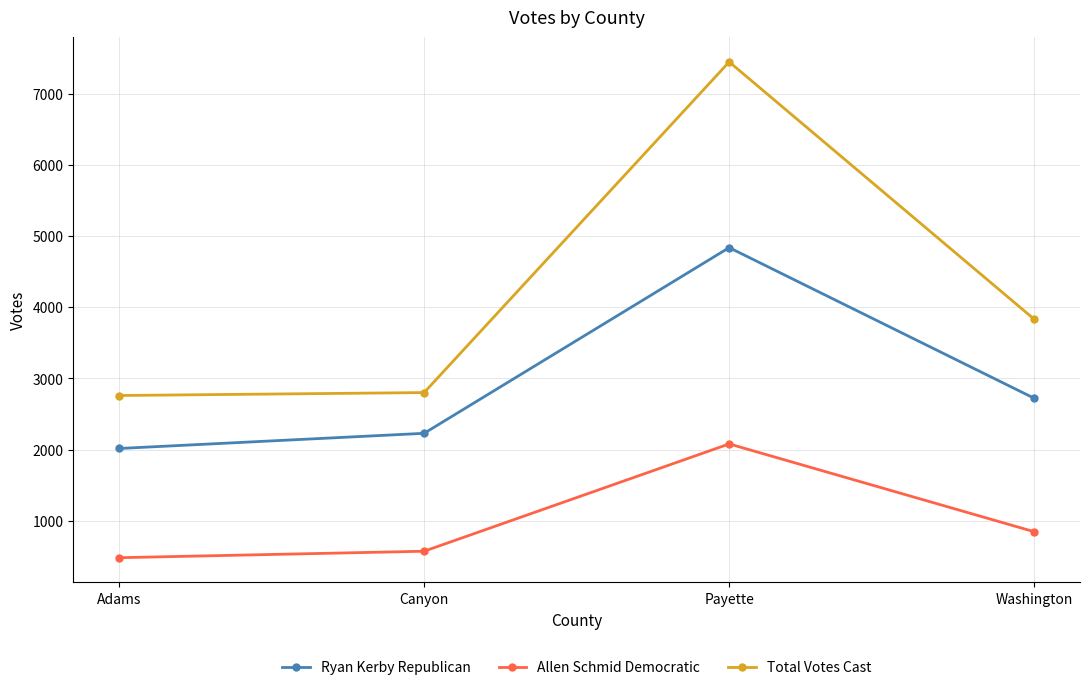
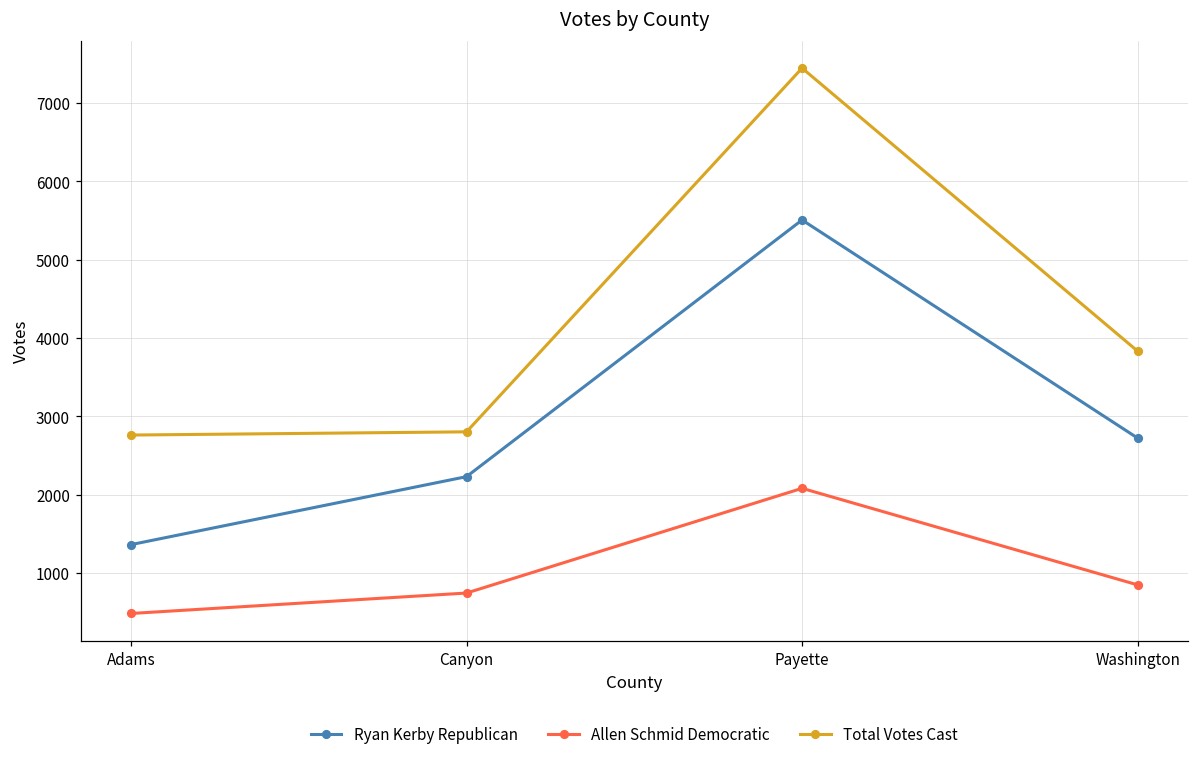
  {
    "Ryan Kerby Republican": {
-     "Adams": 2000,
+     "Adams": 1400,
      "Canyon": 2200,
-     "Payette": 4800,
+     "Payette": 5500,
      "Washington": 2700
    },
    "Allen Schmid Democratic": {
      "Adams": 500,
-     "Canyon": 600,
+     "Canyon": 700,
      "Payette": 2100,
      "Washington": 800
    },
    "Total Votes Cast": {
      "Adams": 2800,
      "Canyon": 2800,
      "Payette": 7400,
      "Washington": 3800
    }
  }
